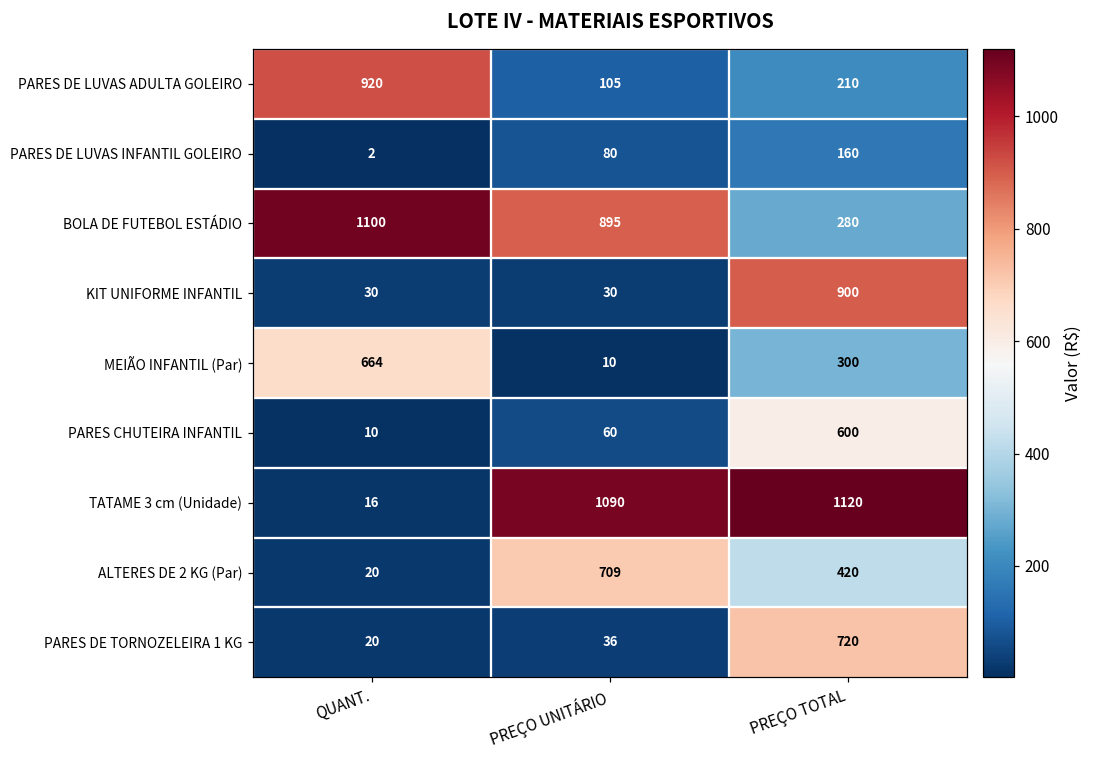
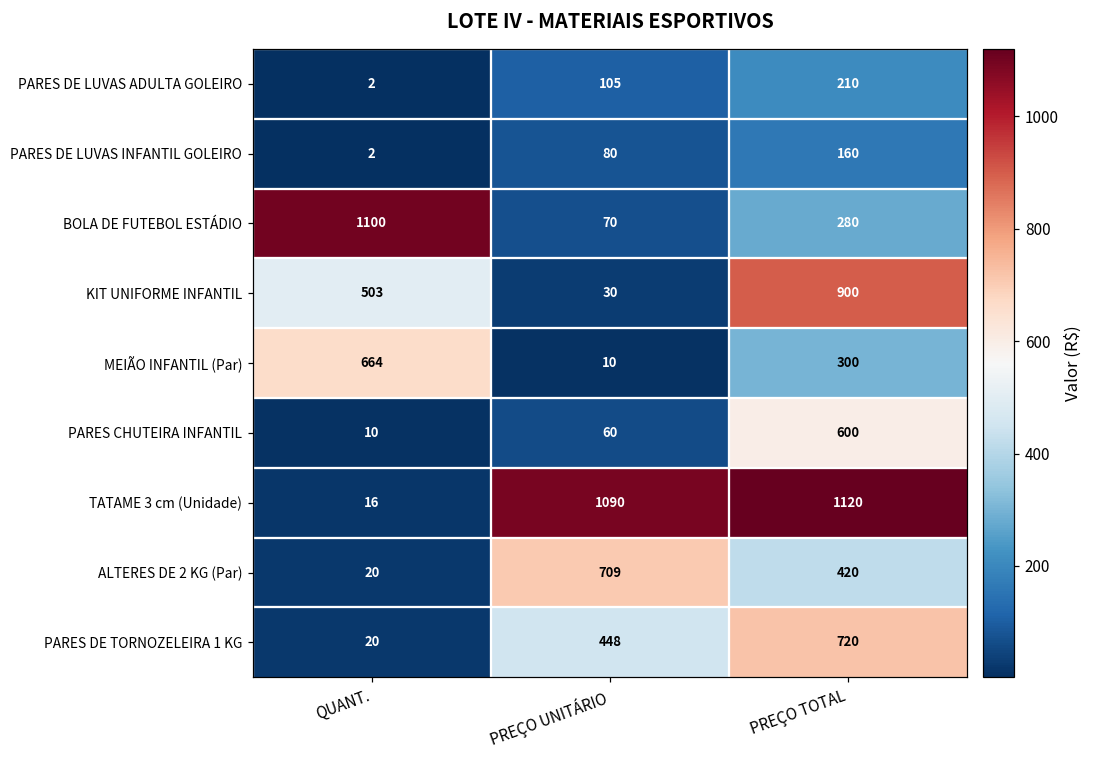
  {
    "PARES DE LUVAS ADULTA GOLEIRO": {
-     "QUANT.": 920,
+     "QUANT.": 2,
      "PREÇO UNITÁRIO": 105,
      "PREÇO TOTAL": 210
    },
    "PARES DE LUVAS INFANTIL GOLEIRO": {
      "QUANT.": 2,
      "PREÇO UNITÁRIO": 80,
      "PREÇO TOTAL": 160
    },
    "BOLA DE FUTEBOL ESTÁDIO": {
      "QUANT.": 1100,
-     "PREÇO UNITÁRIO": 895,
+     "PREÇO UNITÁRIO": 70,
      "PREÇO TOTAL": 280
    },
    "KIT UNIFORME INFANTIL": {
-     "QUANT.": 30,
+     "QUANT.": 503,
      "PREÇO UNITÁRIO": 30,
      "PREÇO TOTAL": 900
    },
    "MEIÃO INFANTIL (Par)": {
      "QUANT.": 664,
      "PREÇO UNITÁRIO": 10,
      "PREÇO TOTAL": 300
    },
    "PARES CHUTEIRA INFANTIL": {
      "QUANT.": 10,
      "PREÇO UNITÁRIO": 60,
      "PREÇO TOTAL": 600
    },
    "TATAME 3 cm (Unidade)": {
      "QUANT.": 16,
      "PREÇO UNITÁRIO": 1090,
      "PREÇO TOTAL": 1120
    },
    "ALTERES DE 2 KG (Par)": {
      "QUANT.": 20,
      "PREÇO UNITÁRIO": 709,
      "PREÇO TOTAL": 420
    },
    "PARES DE TORNOZELEIRA 1 KG": {
      "QUANT.": 20,
-     "PREÇO UNITÁRIO": 36,
+     "PREÇO UNITÁRIO": 448,
      "PREÇO TOTAL": 720
    }
  }
